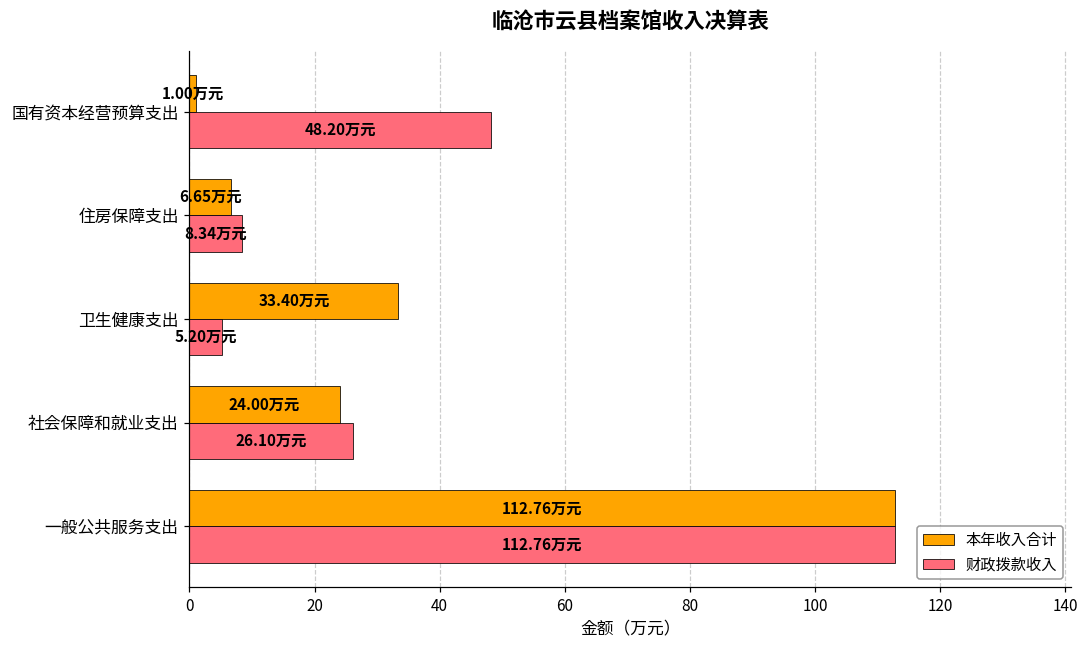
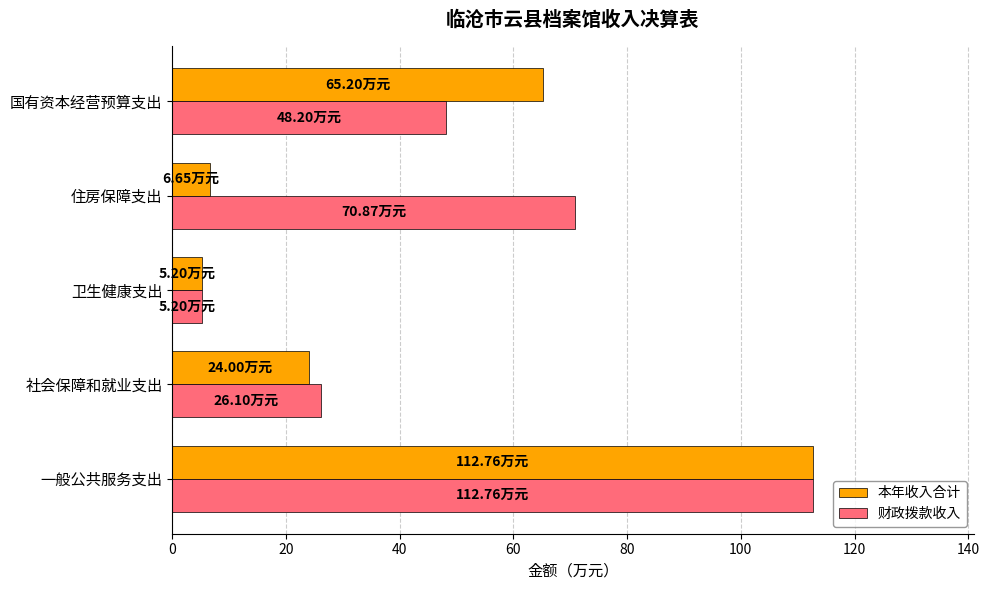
  {
    "本年收入合计": {
-     "国有资本经营预算支出": 1.00,
+     "国有资本经营预算支出": 65.20,
      "住房保障支出": 6.65,
-     "卫生健康支出": 33.40,
+     "卫生健康支出": 5.20,
      "社会保障和就业支出": 24.00,
      "一般公共服务支出": 112.76
    },
    "财政拨款收入": {
      "国有资本经营预算支出": 48.20,
-     "住房保障支出": 8.34,
+     "住房保障支出": 70.87,
      "卫生健康支出": 5.20,
      "社会保障和就业支出": 26.10,
      "一般公共服务支出": 112.76
    }
  }
